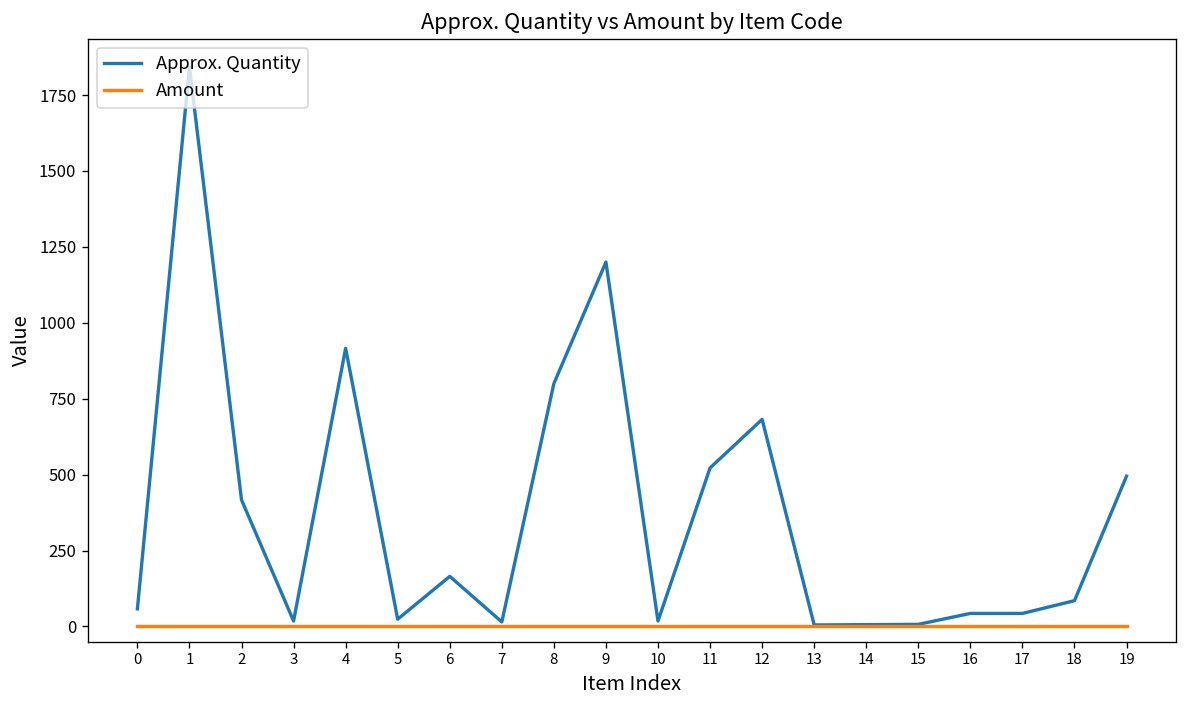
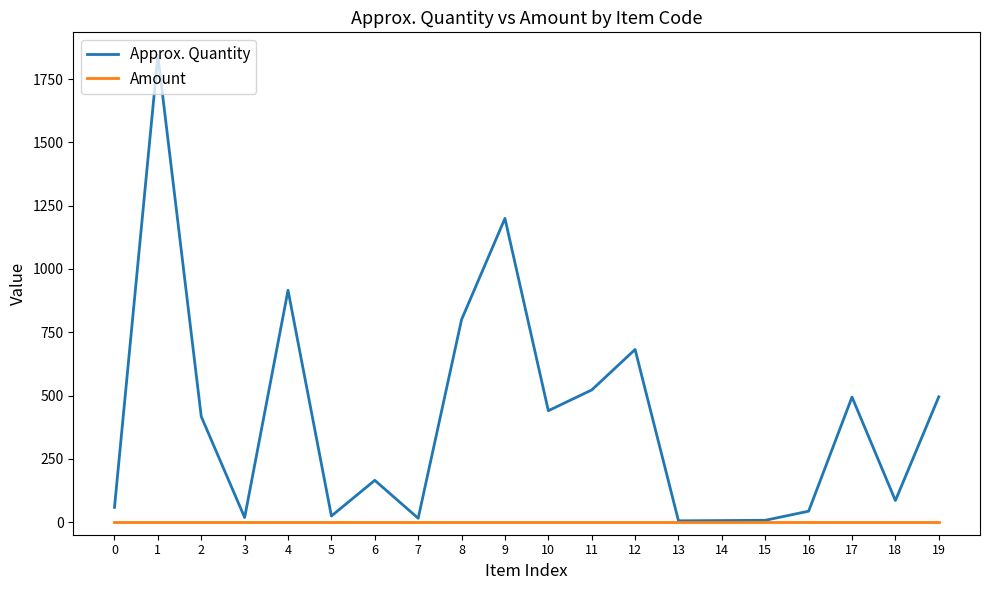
  {
    "Approx. Quantity": {
      "0": 60,
      "2": 420,
      "3": 20,
      "4": 920,
      "5": 20,
      "6": 170,
      "7": 20,
      "8": 800,
      "9": 1200,
-     "10": 20,
+     "10": 440,
      "11": 520,
      "12": 680,
      "16": 40,
-     "17": 40,
+     "17": 490,
      "18": 90,
      "19": 500
    },
    "Amount": {
      "0": 0,
      "1": 0,
      "2": 0,
      "3": 0,
      "4": 0,
      "5": 0,
      "6": 0,
      "7": 0,
      "8": 0,
      "9": 0,
      "10": 0,
      "11": 0,
      "12": 0,
      "16": 0,
      "17": 0,
      "18": 0,
      "19": 0
    }
  }
